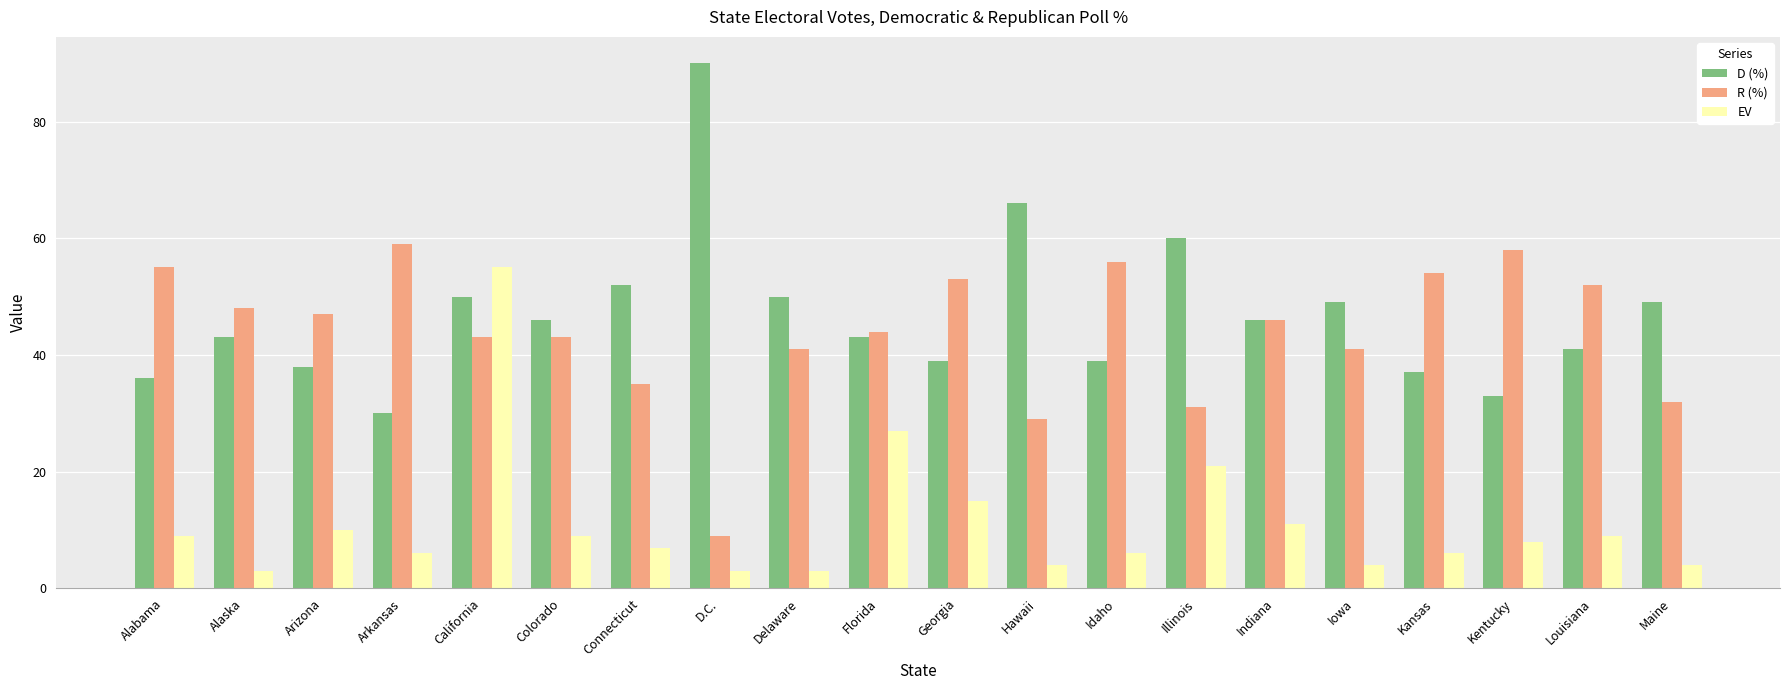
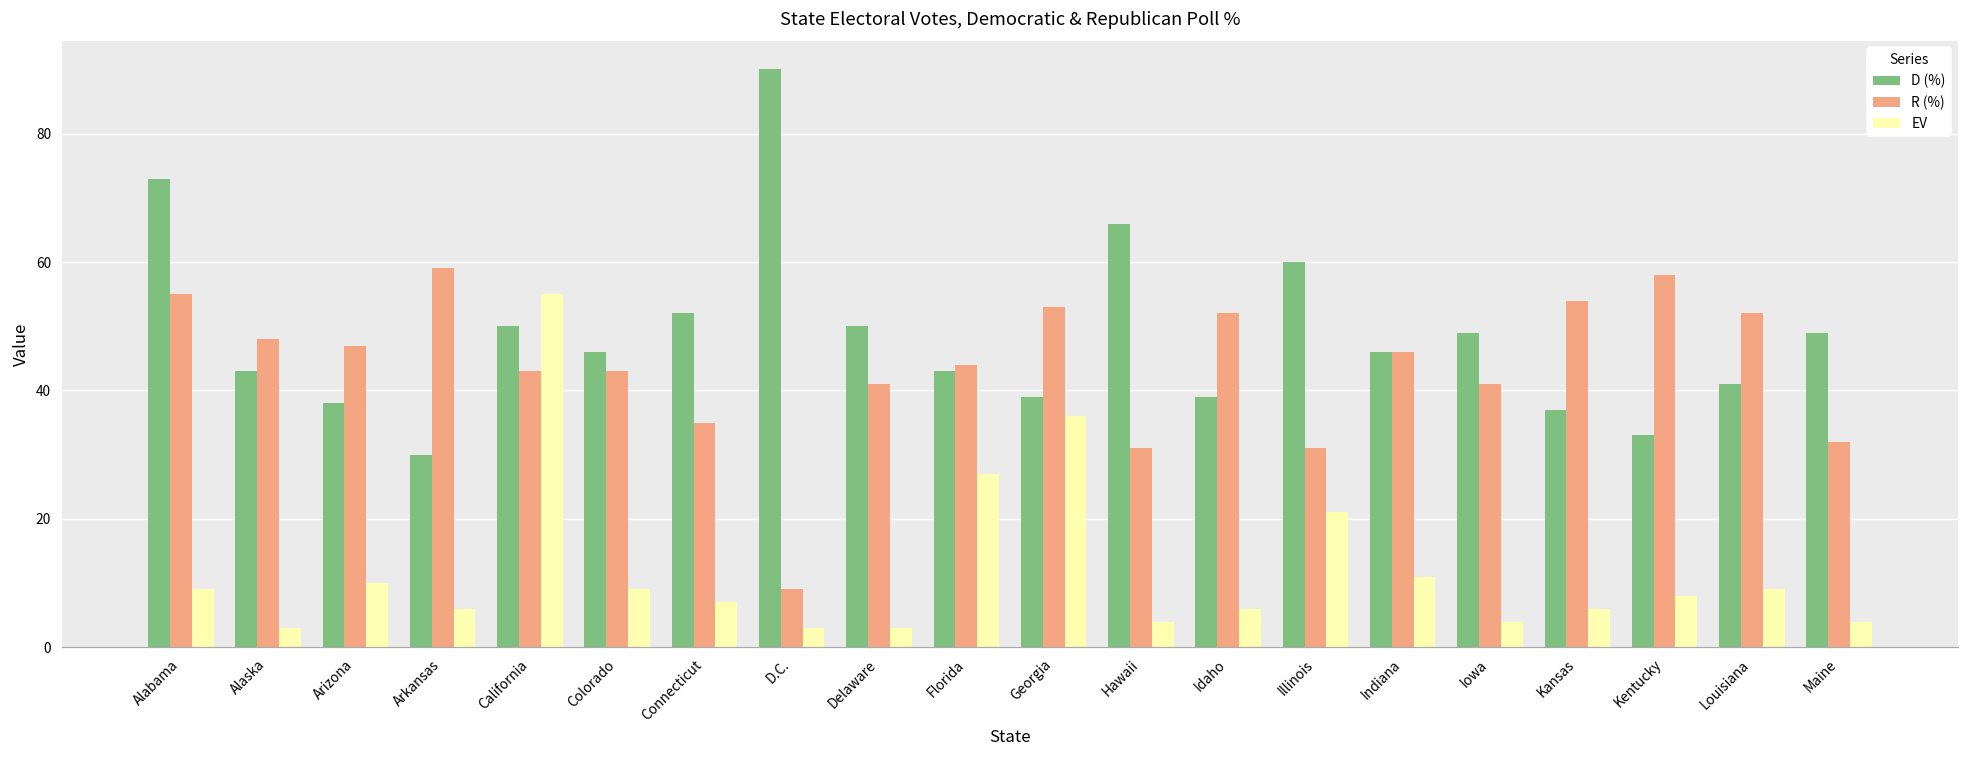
  {
    "D (%)": {
-     "Alabama": 36,
+     "Alabama": 73,
      "Alaska": 43,
      "Arizona": 38,
      "Arkansas": 30,
      "California": 50,
      "Colorado": 46,
      "Connecticut": 52,
      "D.C.": 90,
      "Delaware": 50,
      "Florida": 43,
      "Georgia": 39,
      "Hawaii": 66,
      "Idaho": 39,
      "Illinois": 60,
      "Indiana": 46,
      "Iowa": 49,
      "Kansas": 37,
      "Kentucky": 33,
      "Louisiana": 41,
      "Maine": 49
    },
    "R (%)": {
      "Alabama": 55,
      "Alaska": 48,
      "Arizona": 47,
      "Arkansas": 59,
      "California": 43,
      "Colorado": 43,
      "Connecticut": 35,
      "D.C.": 9,
      "Delaware": 41,
      "Florida": 44,
      "Georgia": 53,
-     "Hawaii": 29,
-     "Idaho": 56,
+     "Hawaii": 31,
+     "Idaho": 52,
      "Illinois": 31,
      "Indiana": 46,
      "Iowa": 41,
      "Kansas": 54,
      "Kentucky": 58,
      "Louisiana": 52,
      "Maine": 32
    },
    "EV": {
      "Alabama": 9,
      "Alaska": 3,
      "Arizona": 10,
      "Arkansas": 6,
      "California": 55,
      "Colorado": 9,
      "Connecticut": 7,
      "D.C.": 3,
      "Delaware": 3,
      "Florida": 27,
-     "Georgia": 15,
+     "Georgia": 36,
      "Hawaii": 4,
      "Idaho": 6,
      "Illinois": 21,
      "Indiana": 11,
      "Iowa": 4,
      "Kansas": 6,
      "Kentucky": 8,
      "Louisiana": 9,
      "Maine": 4
    }
  }
